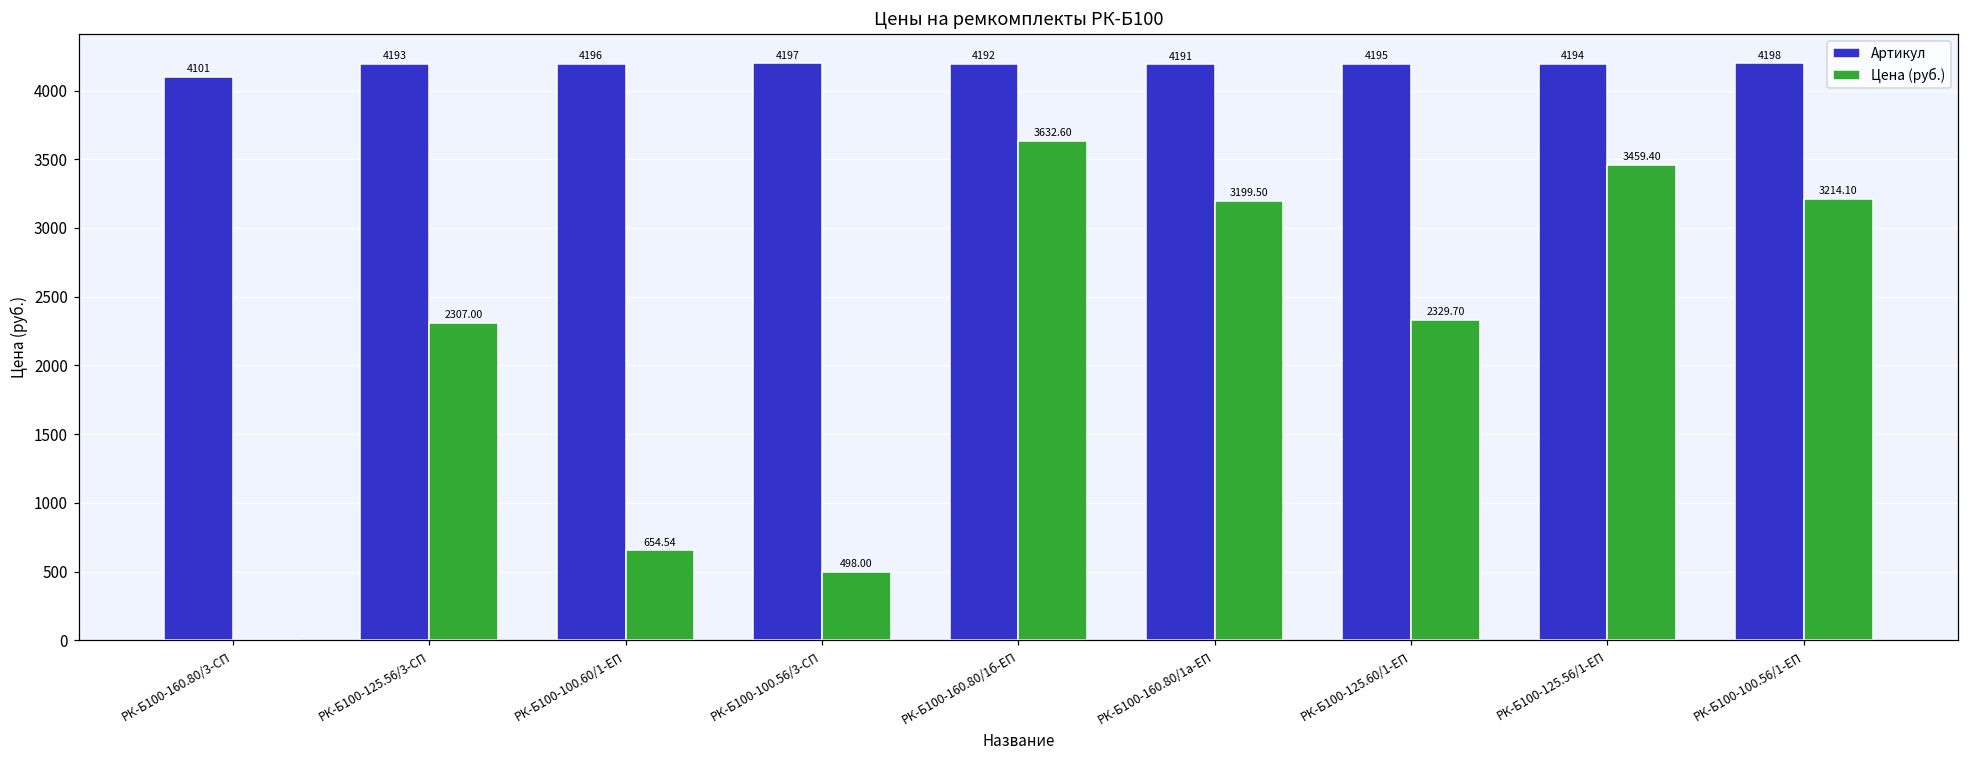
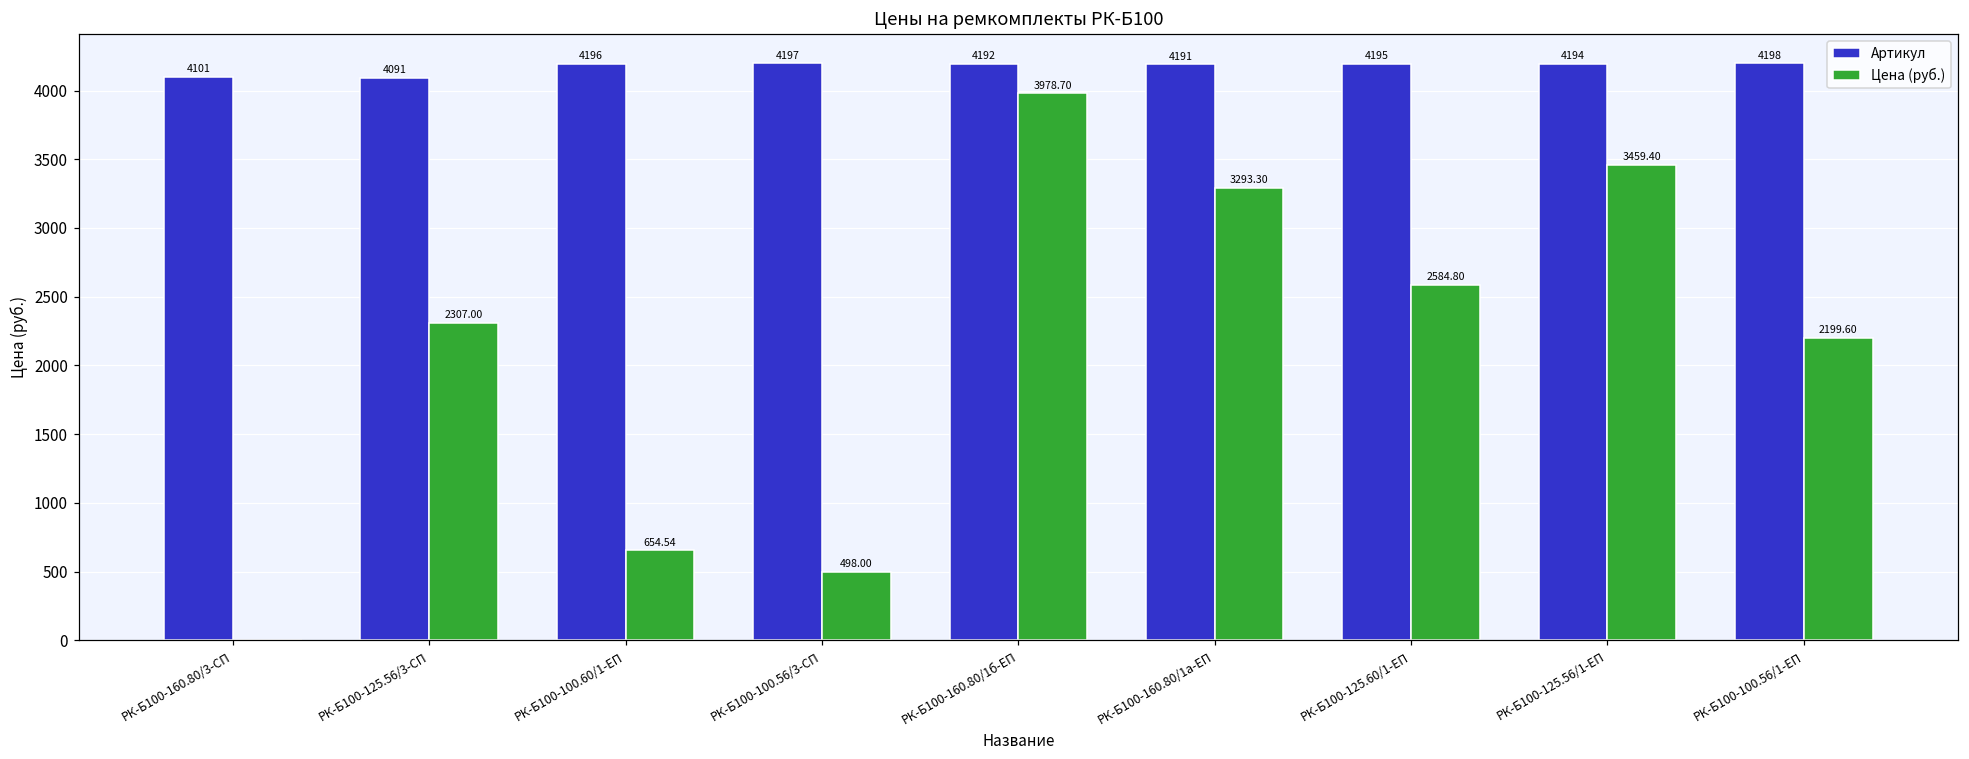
  {
    "Артикул": {
      "РК-Б100-160.80/3-СП": 4101,
-     "РК-Б100-125.56/3-СП": 4193,
+     "РК-Б100-125.56/3-СП": 4091,
      "РК-Б100-100.60/1-ЕП": 4196,
      "РК-Б100-100.56/3-СП": 4197,
      "РК-Б100-160.80/1б-ЕП": 4192,
      "РК-Б100-160.80/1а-ЕП": 4191,
      "РК-Б100-125.60/1-ЕП": 4195,
      "РК-Б100-125.56/1-ЕП": 4194,
      "РК-Б100-100.56/1-ЕП": 4198
    },
    "Цена (руб.)": {
      "РК-Б100-125.56/3-СП": 2307.00,
      "РК-Б100-100.60/1-ЕП": 654.54,
      "РК-Б100-100.56/3-СП": 498.00,
-     "РК-Б100-160.80/1б-ЕП": 3632.60,
-     "РК-Б100-160.80/1а-ЕП": 3199.50,
-     "РК-Б100-125.60/1-ЕП": 2329.70,
+     "РК-Б100-160.80/1б-ЕП": 3978.70,
+     "РК-Б100-160.80/1а-ЕП": 3293.30,
+     "РК-Б100-125.60/1-ЕП": 2584.80,
      "РК-Б100-125.56/1-ЕП": 3459.40,
-     "РК-Б100-100.56/1-ЕП": 3214.10
+     "РК-Б100-100.56/1-ЕП": 2199.60
    }
  }
